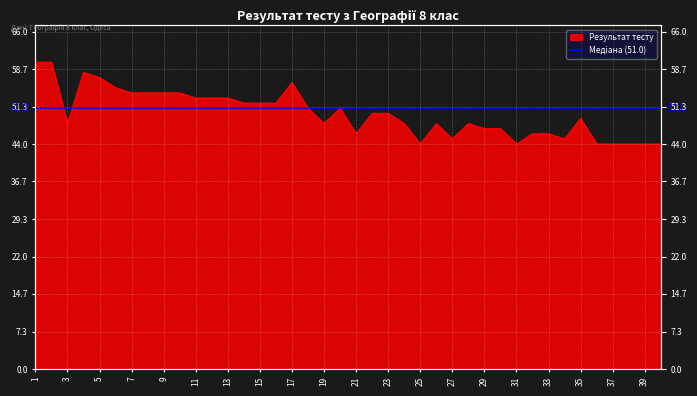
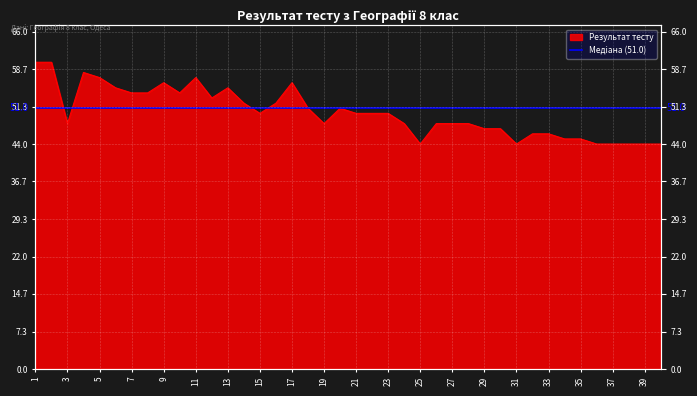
  {
    "1": 60,
    "3": 48,
    "5": 57,
    "7": 54,
-   "9": 54,
-   "11": 53,
-   "13": 53,
-   "15": 52,
+   "9": 56,
+   "11": 57,
+   "13": 55,
+   "15": 50,
    "17": 56,
    "19": 48,
-   "21": 46,
+   "21": 50,
    "23": 50,
    "25": 44,
-   "27": 45,
+   "27": 48,
    "29": 47,
    "31": 44,
    "33": 46,
-   "35": 49,
+   "35": 45,
    "37": 44,
    "39": 44
  }
